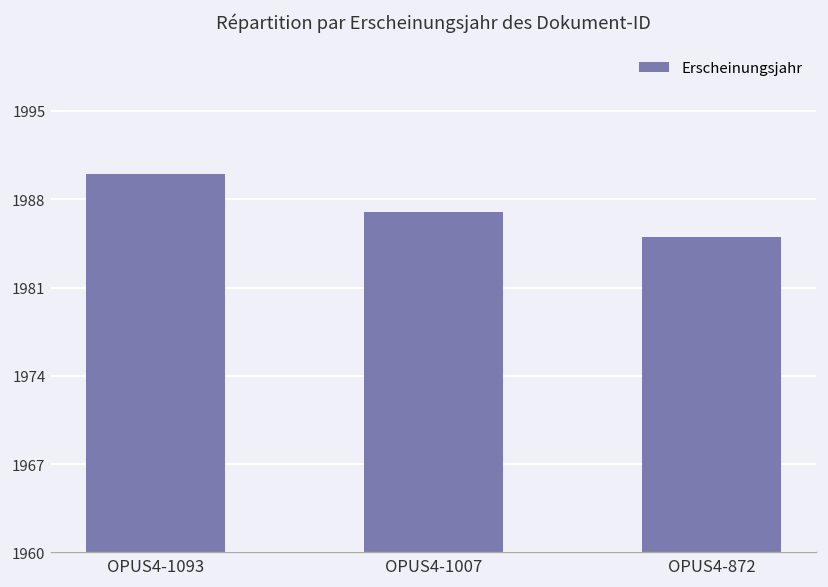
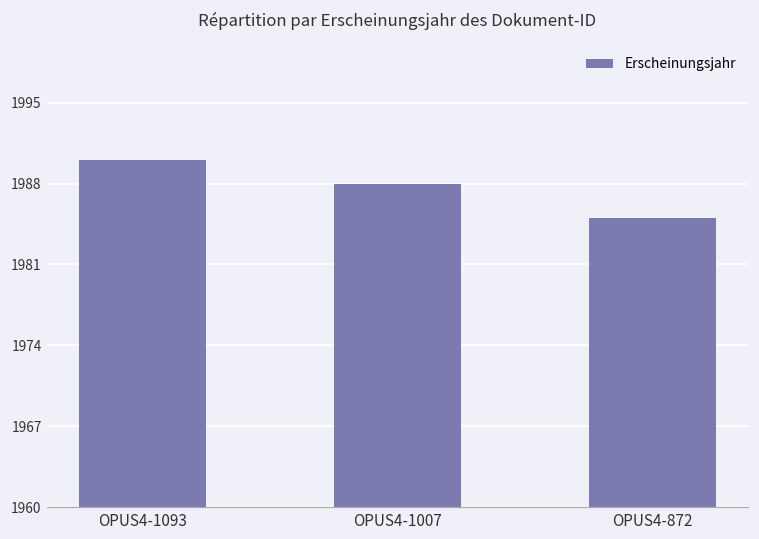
  {
    "OPUS4-1093": 1990,
-   "OPUS4-1007": 1987,
+   "OPUS4-1007": 1988,
    "OPUS4-872": 1985
  }
